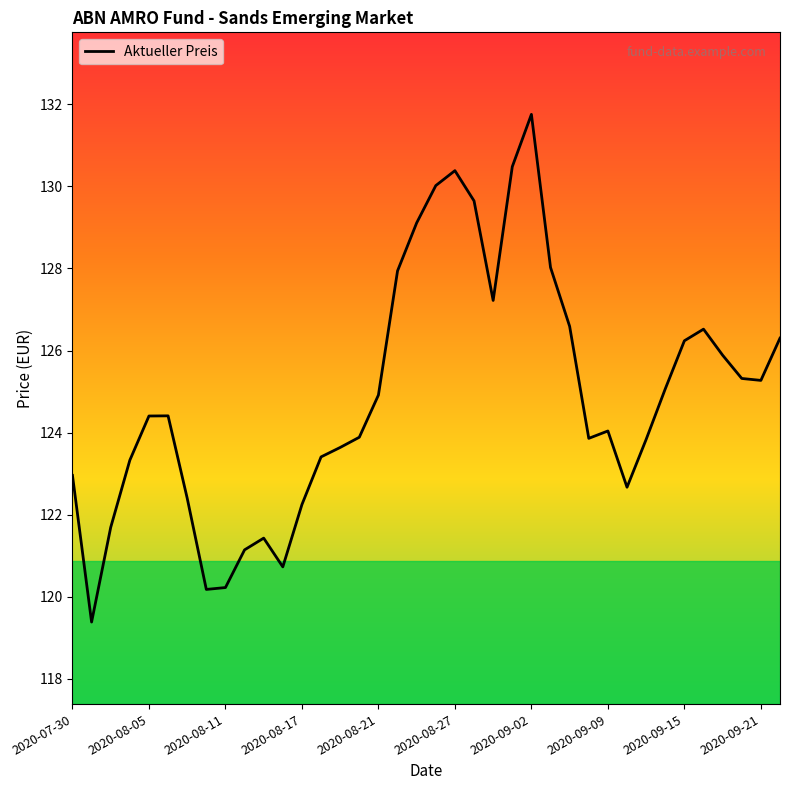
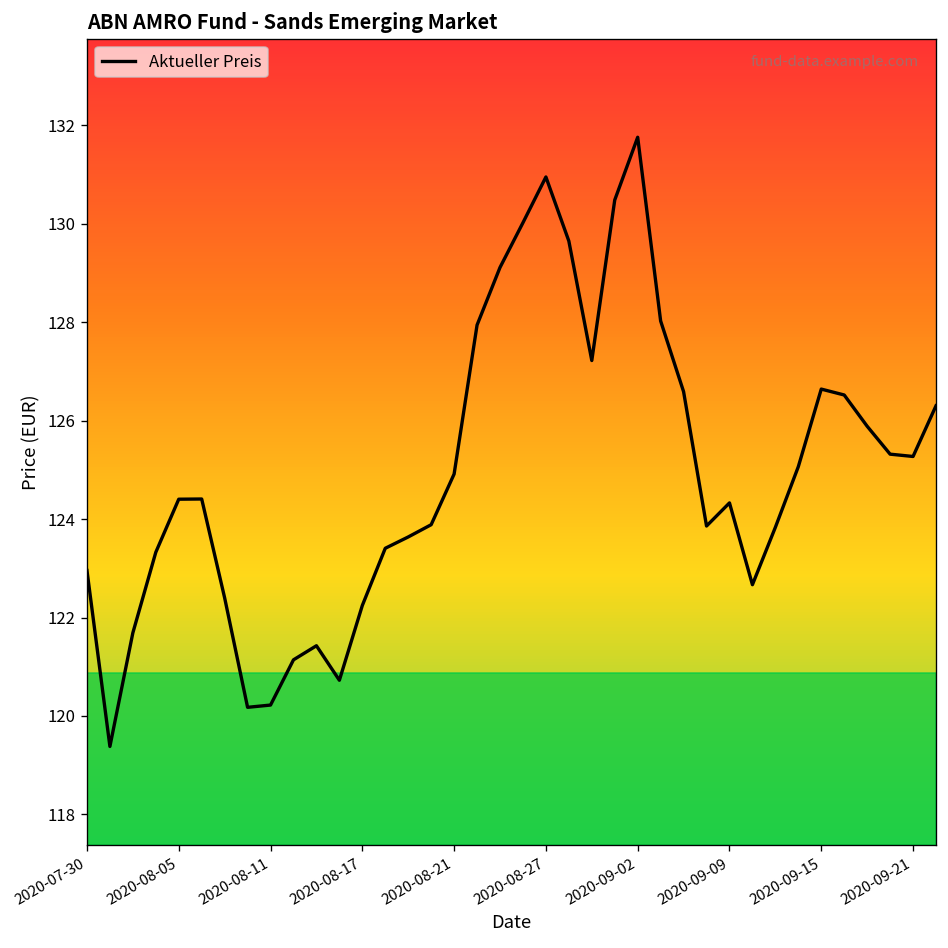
  {
    "2020-07-30": 123.0,
    "2020-08-05": 124.4,
    "2020-08-17": 122.2,
    "2020-08-21": 124.9,
-   "2020-08-27": 130.4,
+   "2020-08-27": 131.0,
    "2020-09-02": 131.8,
-   "2020-09-09": 124.0,
-   "2020-09-15": 126.2,
+   "2020-09-09": 124.3,
+   "2020-09-15": 126.6,
    "2020-09-21": 125.3
  }
